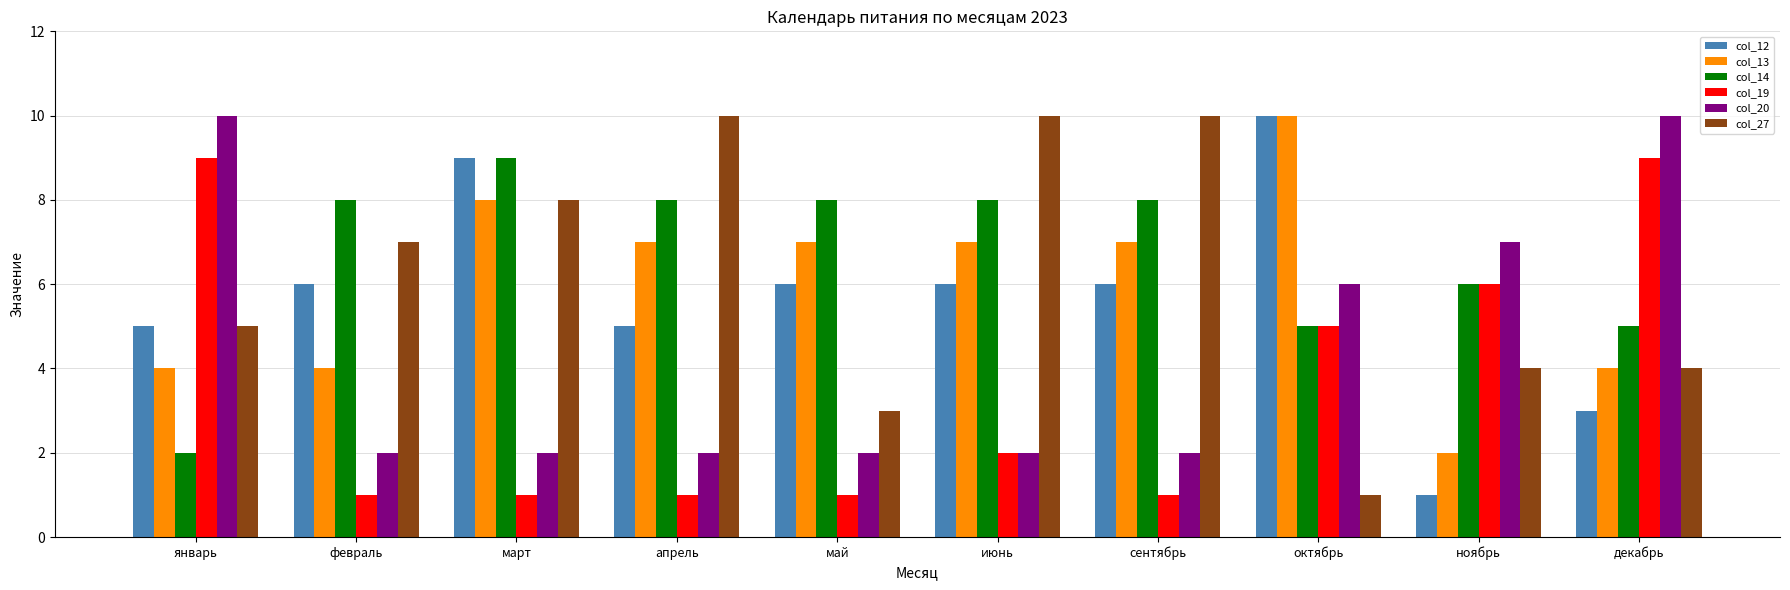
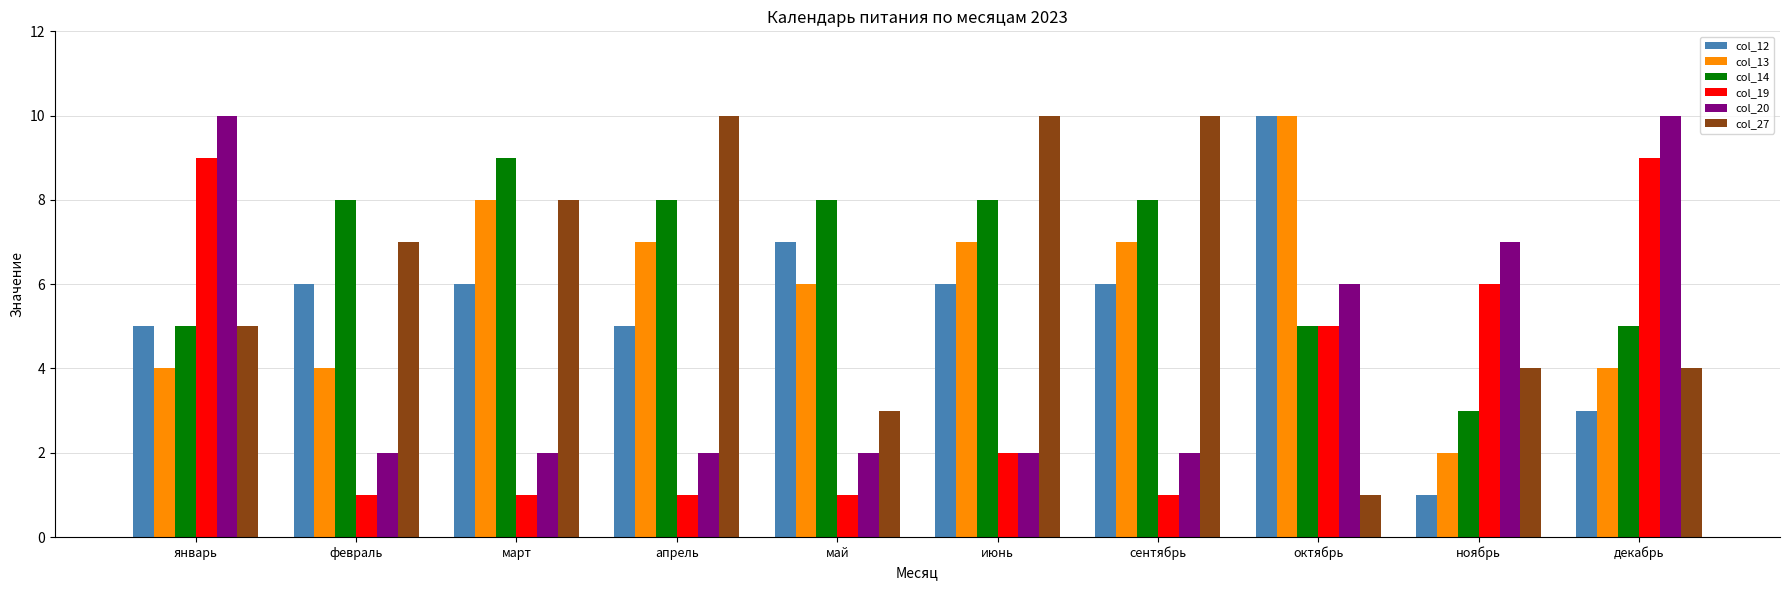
  {
    "col_12": {
      "январь": 5,
      "февраль": 6,
-     "март": 9,
+     "март": 6,
      "апрель": 5,
-     "май": 6,
+     "май": 7,
      "июнь": 6,
      "сентябрь": 6,
      "октябрь": 10,
      "ноябрь": 1,
      "декабрь": 3
    },
    "col_13": {
      "январь": 4,
      "февраль": 4,
      "март": 8,
      "апрель": 7,
-     "май": 7,
+     "май": 6,
      "июнь": 7,
      "сентябрь": 7,
      "октябрь": 10,
      "ноябрь": 2,
      "декабрь": 4
    },
    "col_14": {
-     "январь": 2,
+     "январь": 5,
      "февраль": 8,
      "март": 9,
      "апрель": 8,
      "май": 8,
      "июнь": 8,
      "сентябрь": 8,
      "октябрь": 5,
-     "ноябрь": 6,
+     "ноябрь": 3,
      "декабрь": 5
    },
    "col_19": {
      "январь": 9,
      "февраль": 1,
      "март": 1,
      "апрель": 1,
      "май": 1,
      "июнь": 2,
      "сентябрь": 1,
      "октябрь": 5,
      "ноябрь": 6,
      "декабрь": 9
    },
    "col_20": {
      "январь": 10,
      "февраль": 2,
      "март": 2,
      "апрель": 2,
      "май": 2,
      "июнь": 2,
      "сентябрь": 2,
      "октябрь": 6,
      "ноябрь": 7,
      "декабрь": 10
    },
    "col_27": {
      "январь": 5,
      "февраль": 7,
      "март": 8,
      "апрель": 10,
      "май": 3,
      "июнь": 10,
      "сентябрь": 10,
      "октябрь": 1,
      "ноябрь": 4,
      "декабрь": 4
    }
  }
